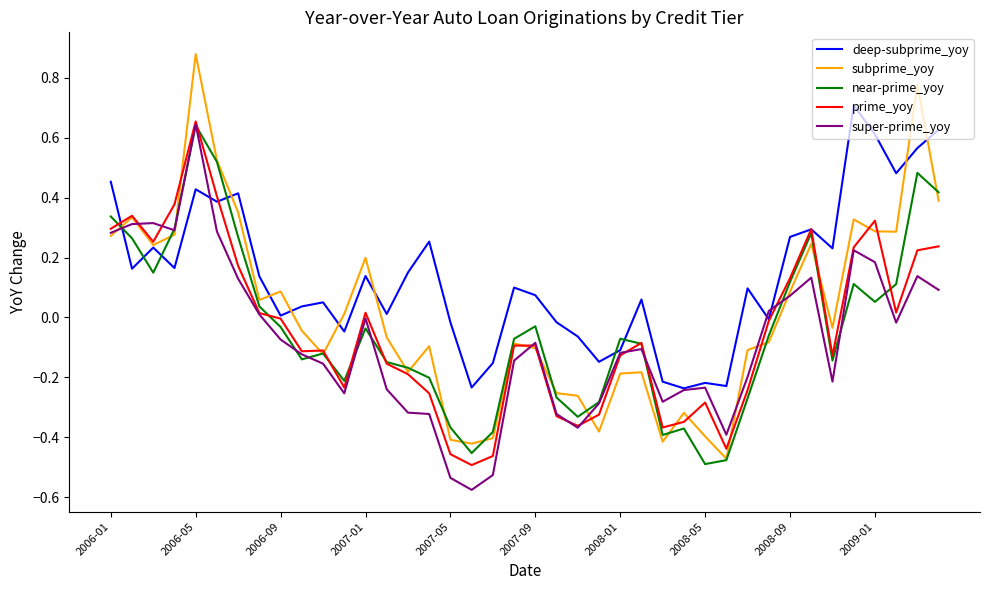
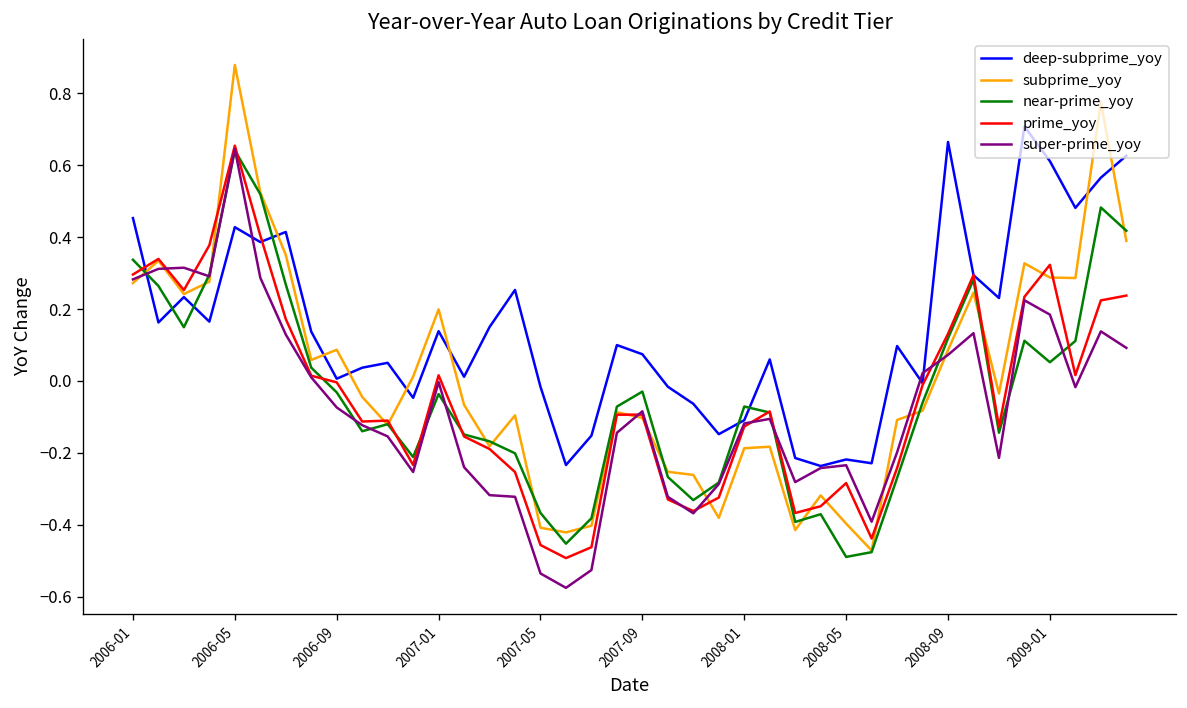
  {
    "deep-subprime_yoy": {
      "2006-01": 0.45,
      "2006-05": 0.43,
      "2006-09": 0.01,
      "2007-01": 0.14,
      "2007-05": -0.02,
      "2007-09": 0.07,
      "2008-01": -0.11,
      "2008-05": -0.22,
-     "2008-09": 0.27
+     "2008-09": 0.66
    },
    "subprime_yoy": {
      "2006-01": 0.27,
      "2006-05": 0.88,
      "2006-09": 0.09,
      "2007-01": 0.20,
      "2007-05": -0.41,
      "2007-09": -0.10,
      "2008-01": -0.19,
      "2008-05": -0.40,
      "2008-09": 0.09,
      "2009-01": 0.29
    },
    "near-prime_yoy": {
      "2006-01": 0.34,
      "2006-09": -0.03,
      "2007-01": -0.04,
      "2007-05": -0.37,
      "2007-09": -0.03,
      "2008-01": -0.07,
      "2008-05": -0.49,
      "2008-09": 0.12,
      "2009-01": 0.05
    },
    "prime_yoy": {
      "2006-01": 0.30,
      "2006-05": 0.65,
      "2006-09": 0.00,
      "2007-01": 0.02,
      "2007-05": -0.46,
      "2007-09": -0.09,
      "2008-05": -0.28,
      "2008-09": 0.13,
      "2009-01": 0.32
    },
    "super-prime_yoy": {
      "2006-01": 0.28,
      "2006-09": -0.07,
      "2007-01": 0.00,
      "2007-05": -0.54,
      "2007-09": -0.08,
      "2008-05": -0.23,
      "2008-09": 0.07,
      "2009-01": 0.18
    }
  }
